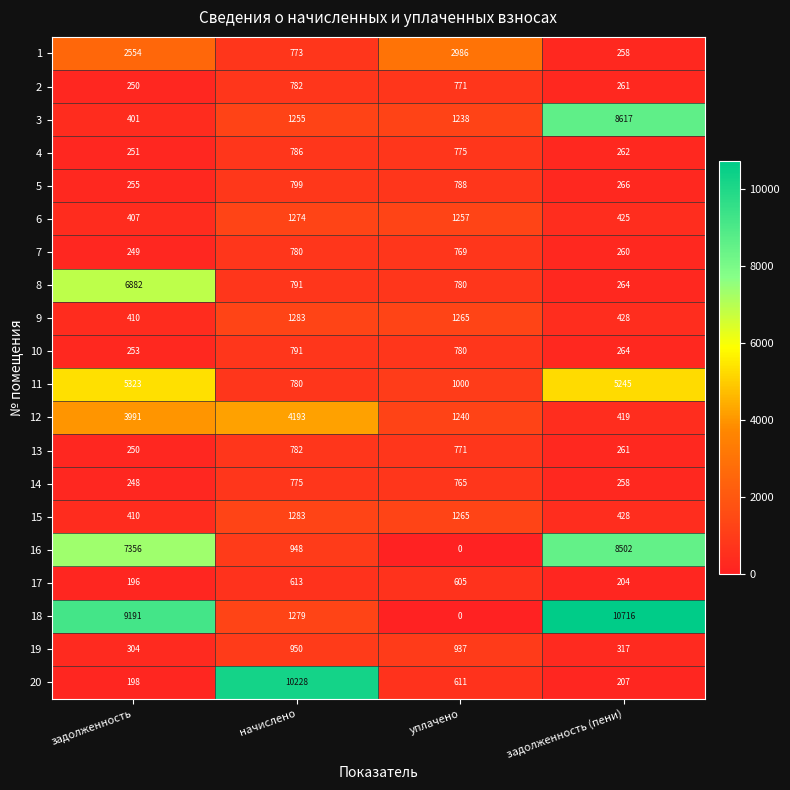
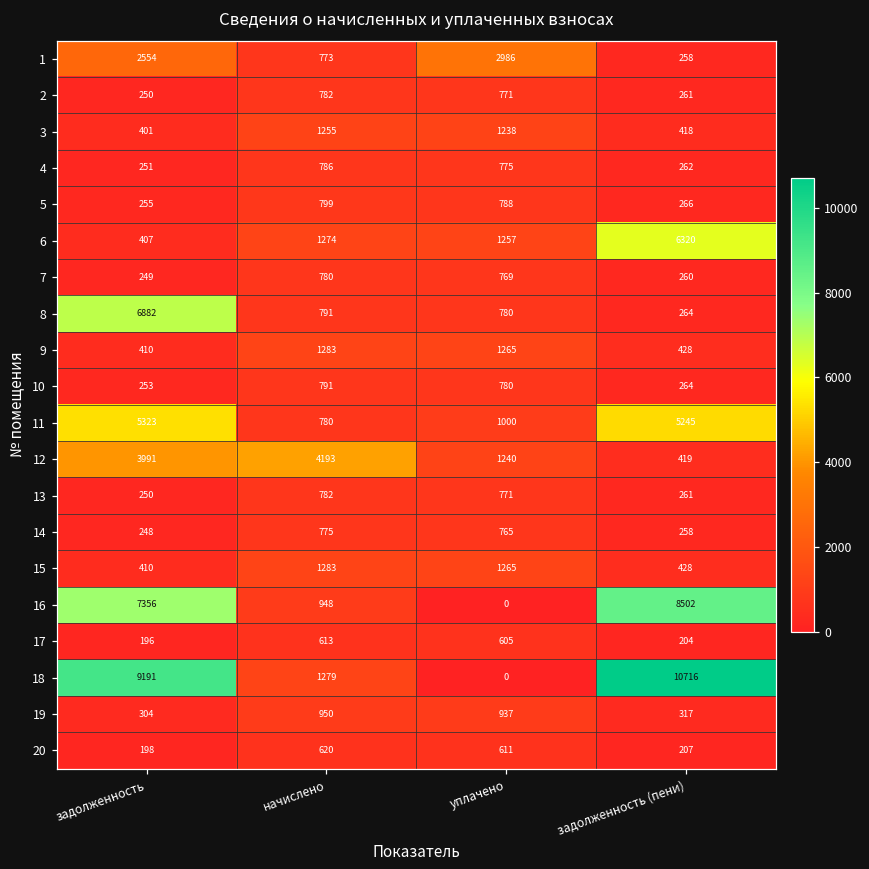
  {
    "1": {
      "задолженность": 2554,
      "начислено": 773,
      "уплачено": 2986,
      "задолженность (пени)": 258
    },
    "2": {
      "задолженность": 250,
      "начислено": 782,
      "уплачено": 771,
      "задолженность (пени)": 261
    },
    "3": {
      "задолженность": 401,
      "начислено": 1255,
      "уплачено": 1238,
-     "задолженность (пени)": 8617
+     "задолженность (пени)": 418
    },
    "4": {
      "задолженность": 251,
      "начислено": 786,
      "уплачено": 775,
      "задолженность (пени)": 262
    },
    "5": {
      "задолженность": 255,
      "начислено": 799,
      "уплачено": 788,
      "задолженность (пени)": 266
    },
    "6": {
      "задолженность": 407,
      "начислено": 1274,
      "уплачено": 1257,
-     "задолженность (пени)": 425
+     "задолженность (пени)": 6320
    },
    "7": {
      "задолженность": 249,
      "начислено": 780,
      "уплачено": 769,
      "задолженность (пени)": 260
    },
    "8": {
      "задолженность": 6882,
      "начислено": 791,
      "уплачено": 780,
      "задолженность (пени)": 264
    },
    "9": {
      "задолженность": 410,
      "начислено": 1283,
      "уплачено": 1265,
      "задолженность (пени)": 428
    },
    "10": {
      "задолженность": 253,
      "начислено": 791,
      "уплачено": 780,
      "задолженность (пени)": 264
    },
    "11": {
      "задолженность": 5323,
      "начислено": 780,
      "уплачено": 1000,
      "задолженность (пени)": 5245
    },
    "12": {
      "задолженность": 3991,
      "начислено": 4193,
      "уплачено": 1240,
      "задолженность (пени)": 419
    },
    "13": {
      "задолженность": 250,
      "начислено": 782,
      "уплачено": 771,
      "задолженность (пени)": 261
    },
    "14": {
      "задолженность": 248,
      "начислено": 775,
      "уплачено": 765,
      "задолженность (пени)": 258
    },
    "15": {
      "задолженность": 410,
      "начислено": 1283,
      "уплачено": 1265,
      "задолженность (пени)": 428
    },
    "16": {
      "задолженность": 7356,
      "начислено": 948,
      "уплачено": 0,
      "задолженность (пени)": 8502
    },
    "17": {
      "задолженность": 196,
      "начислено": 613,
      "уплачено": 605,
      "задолженность (пени)": 204
    },
    "18": {
      "задолженность": 9191,
      "начислено": 1279,
      "уплачено": 0,
      "задолженность (пени)": 10716
    },
    "19": {
      "задолженность": 304,
      "начислено": 950,
      "уплачено": 937,
      "задолженность (пени)": 317
    },
    "20": {
      "задолженность": 198,
-     "начислено": 10228,
+     "начислено": 620,
      "уплачено": 611,
      "задолженность (пени)": 207
    }
  }
